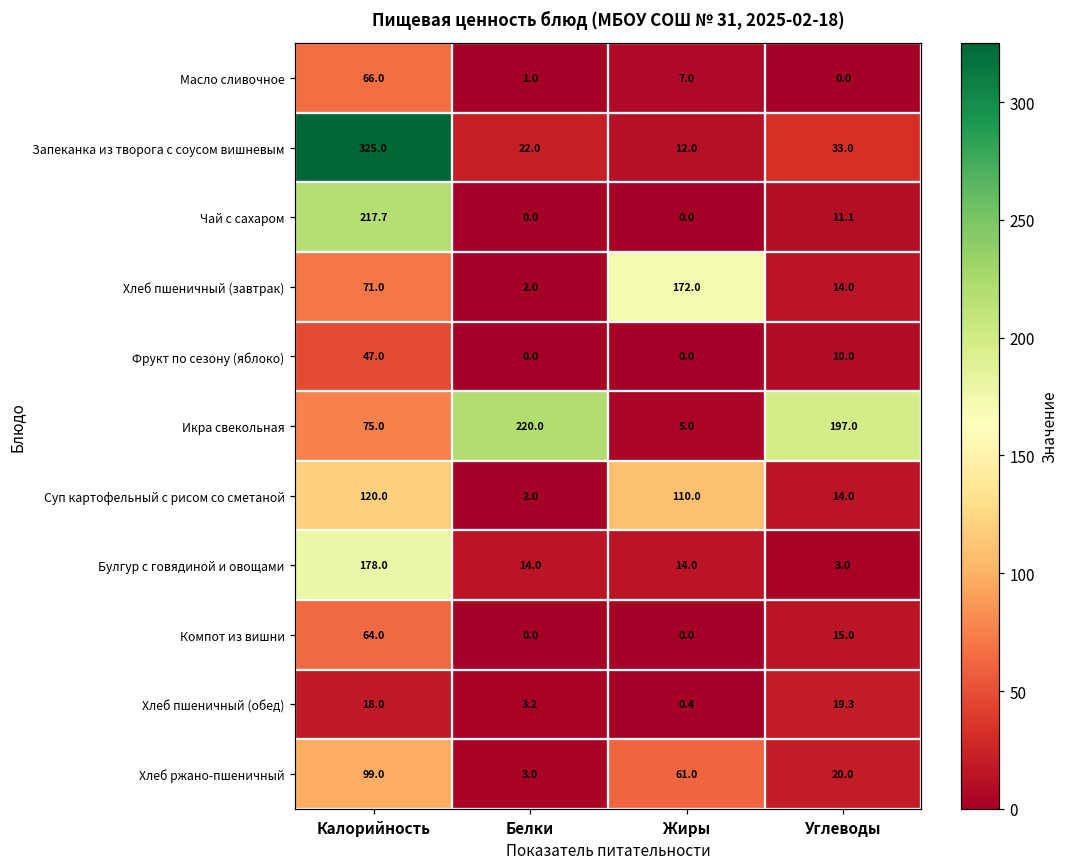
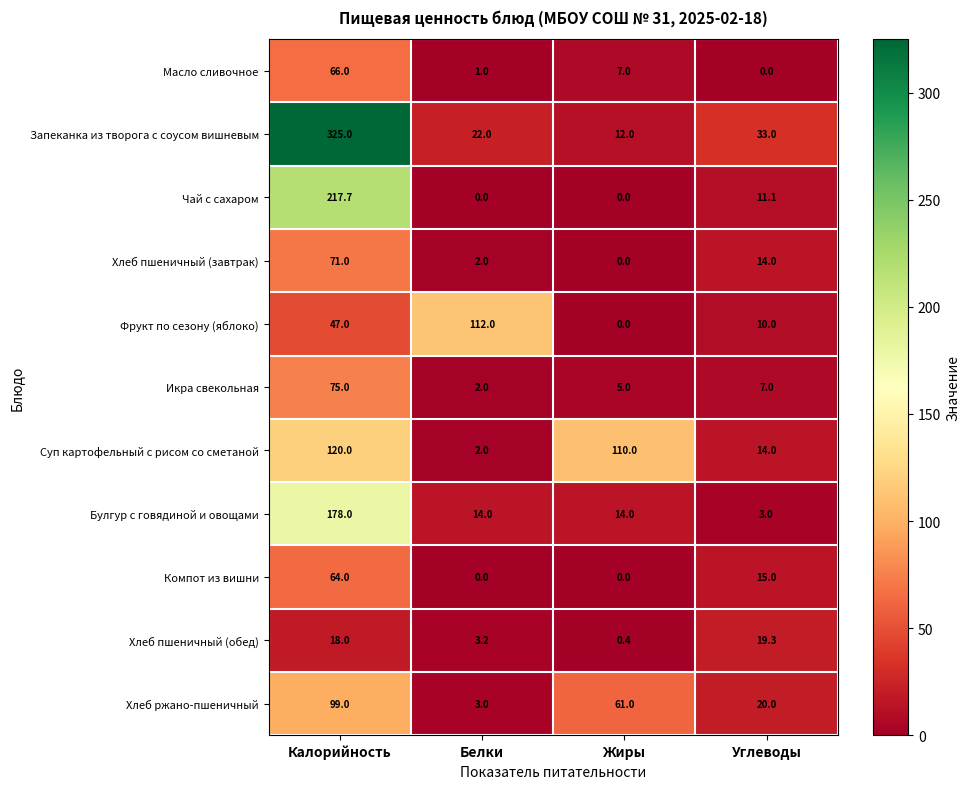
  {
    "Масло сливочное": {
      "Калорийность": 66.0,
      "Белки": 1.0,
      "Жиры": 7.0,
      "Углеводы": 0.0
    },
    "Запеканка из творога с соусом вишневым": {
      "Калорийность": 325.0,
      "Белки": 22.0,
      "Жиры": 12.0,
      "Углеводы": 33.0
    },
    "Чай с сахаром": {
      "Калорийность": 217.7,
      "Белки": 0.0,
      "Жиры": 0.0,
      "Углеводы": 11.1
    },
    "Хлеб пшеничный (завтрак)": {
      "Калорийность": 71.0,
      "Белки": 2.0,
-     "Жиры": 172.0,
+     "Жиры": 0.0,
      "Углеводы": 14.0
    },
    "Фрукт по сезону (яблоко)": {
      "Калорийность": 47.0,
-     "Белки": 0.0,
+     "Белки": 112.0,
      "Жиры": 0.0,
      "Углеводы": 10.0
    },
    "Икра свекольная": {
      "Калорийность": 75.0,
-     "Белки": 220.0,
+     "Белки": 2.0,
      "Жиры": 5.0,
-     "Углеводы": 197.0
+     "Углеводы": 7.0
    },
    "Суп картофельный с рисом со сметаной": {
      "Калорийность": 120.0,
      "Белки": 2.0,
      "Жиры": 110.0,
      "Углеводы": 14.0
    },
    "Булгур с говядиной и овощами": {
      "Калорийность": 178.0,
      "Белки": 14.0,
      "Жиры": 14.0,
      "Углеводы": 3.0
    },
    "Компот из вишни": {
      "Калорийность": 64.0,
      "Белки": 0.0,
      "Жиры": 0.0,
      "Углеводы": 15.0
    },
    "Хлеб пшеничный (обед)": {
      "Калорийность": 18.0,
      "Белки": 3.2,
      "Жиры": 0.4,
      "Углеводы": 19.3
    },
    "Хлеб ржано-пшеничный": {
      "Калорийность": 99.0,
      "Белки": 3.0,
      "Жиры": 61.0,
      "Углеводы": 20.0
    }
  }
